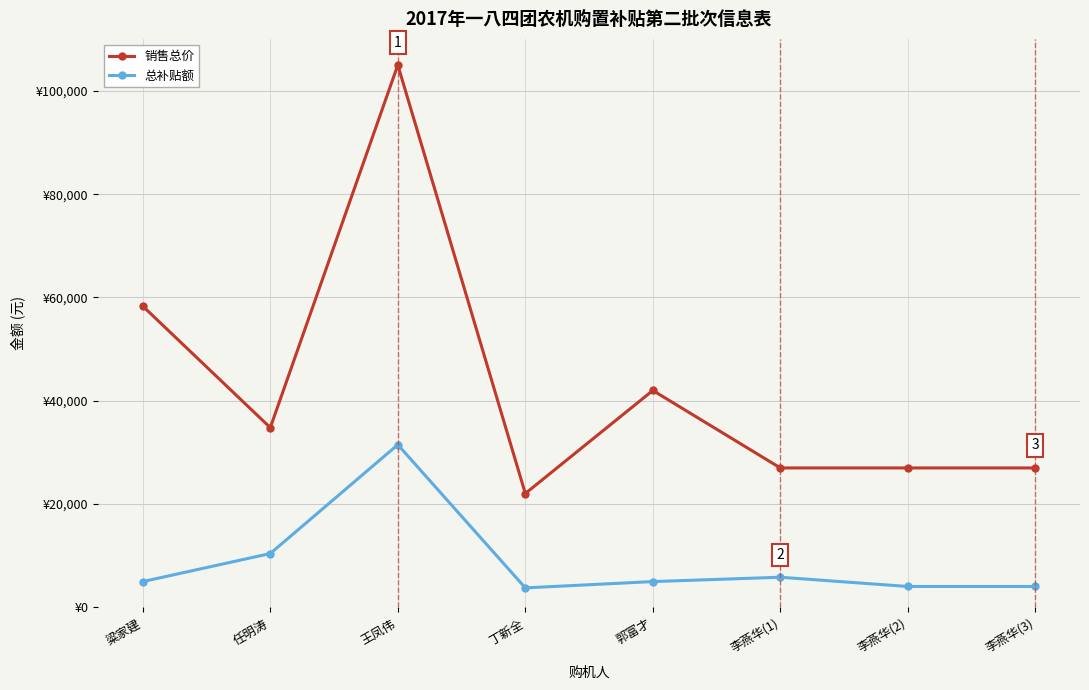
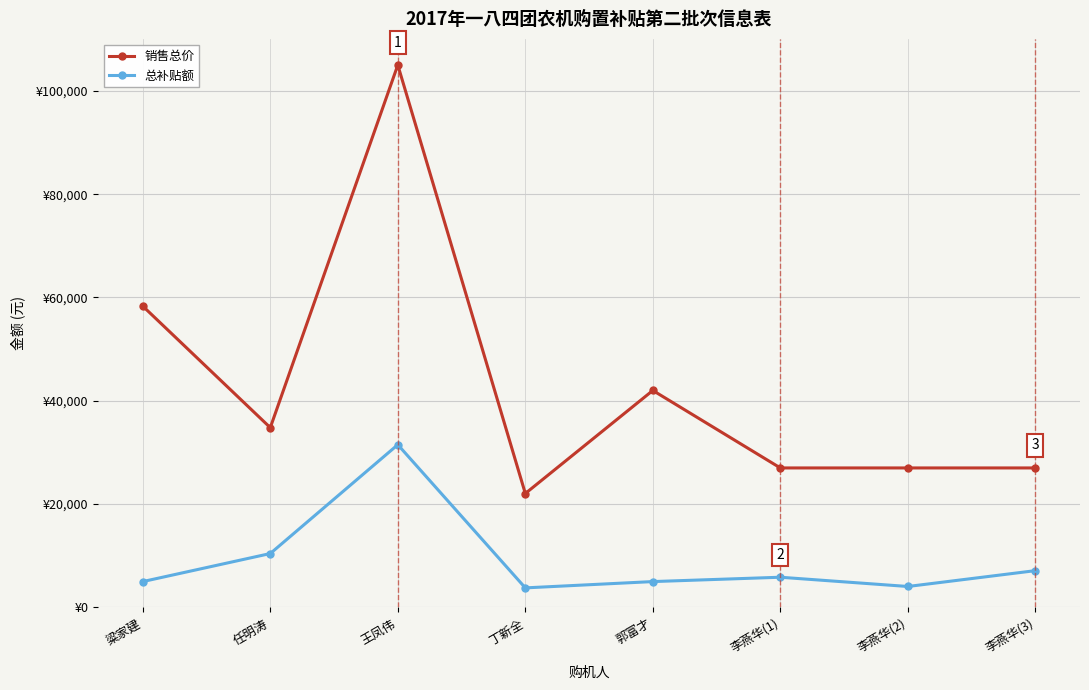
  {
    "销售总价": {
      "粱家建": "¥58,000",
      "任明涛": "¥35,000",
      "丁新全": "¥22,000",
      "郭富才": "¥42,000",
      "李燕华(1)": "¥27,000",
      "李燕华(2)": "¥27,000"
    },
    "总补贴额": {
      "粱家建": "¥5,000",
      "任明涛": "¥10,000",
      "王凤伟": "¥32,000",
      "丁新全": "¥4,000",
      "郭富才": "¥5,000",
      "李燕华(2)": "¥4,000",
-     "李燕华(3)": "¥4,000"
+     "李燕华(3)": "¥7,000"
    }
  }
